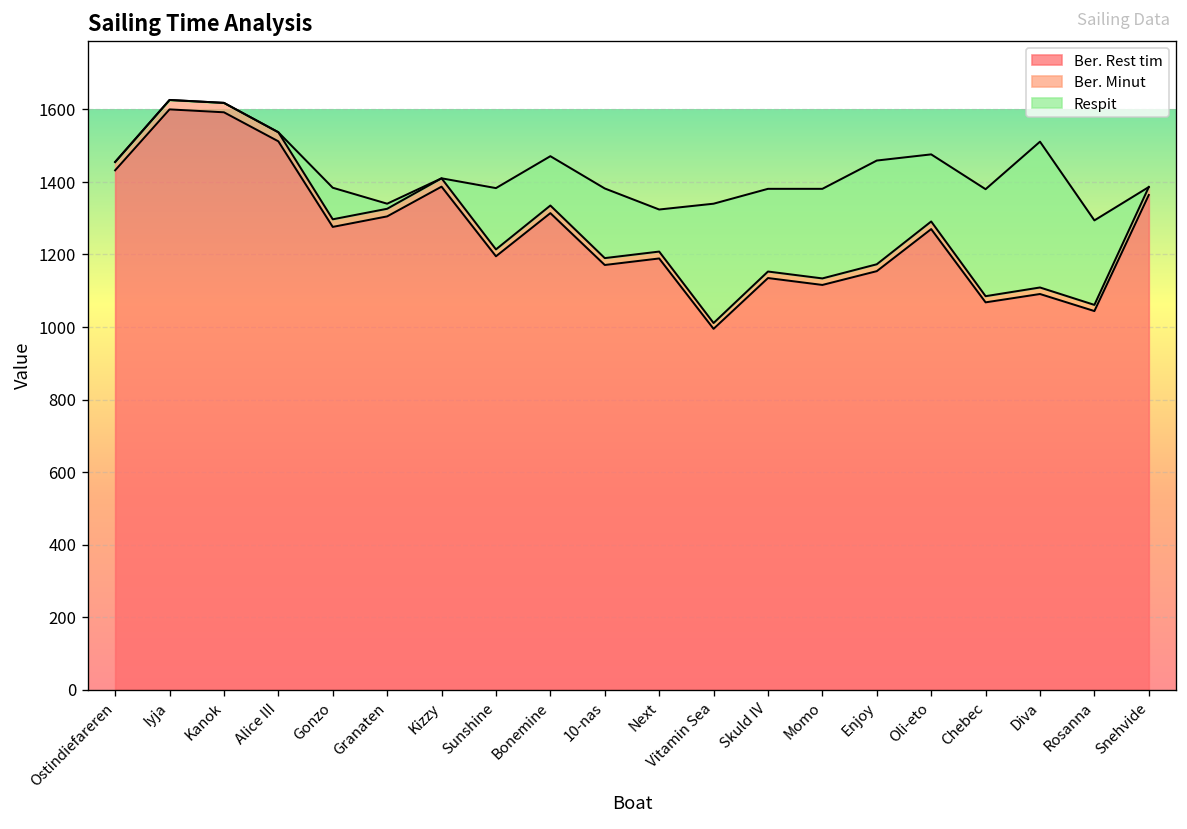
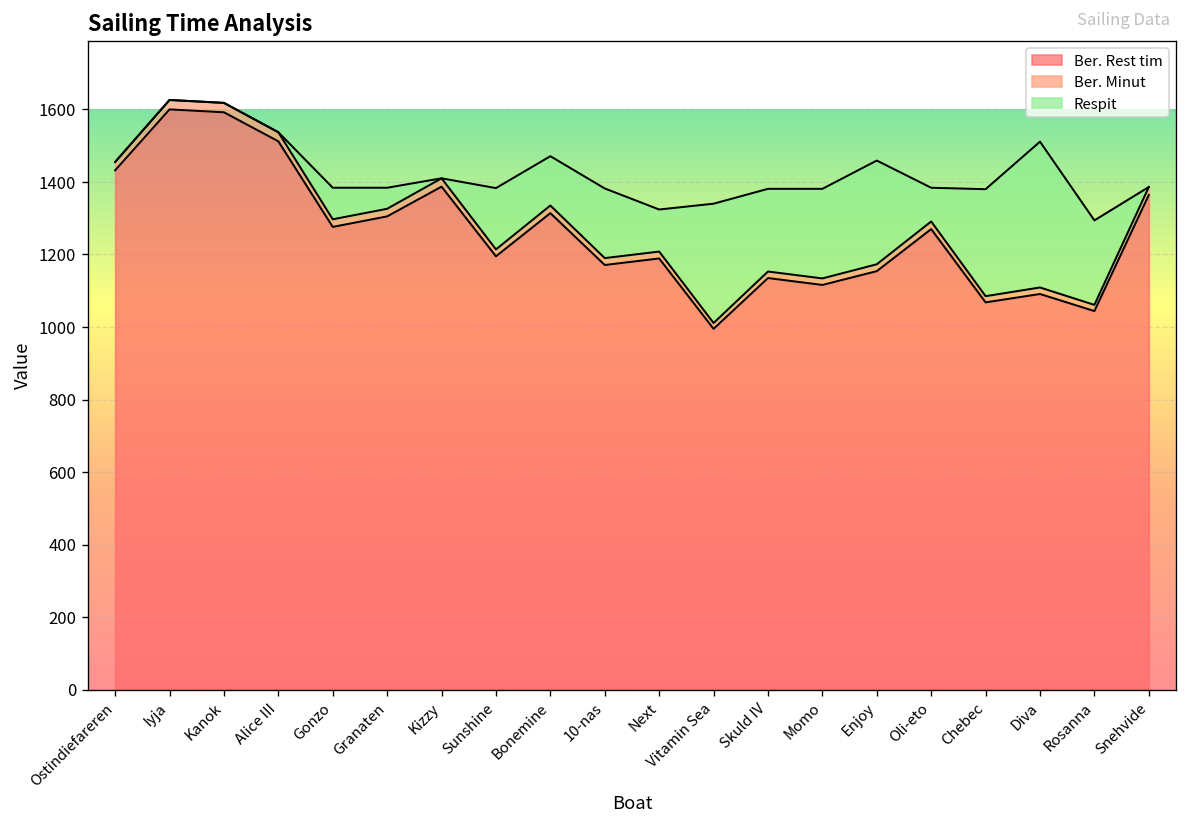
  {
    "Respit": {
      "Gonzo": 90,
-     "Granaten": 10,
+     "Granaten": 60,
      "Sunshine": 170,
      "Bonemine": 140,
      "10-nas": 190,
      "Next": 120,
      "Vitamin Sea": 330,
      "Skuld IV": 230,
      "Momo": 250,
      "Enjoy": 290,
-     "Oli-eto": 190,
+     "Oli-eto": 90,
      "Chebec": 300,
      "Diva": 400,
      "Rosanna": 230
    }
  }
